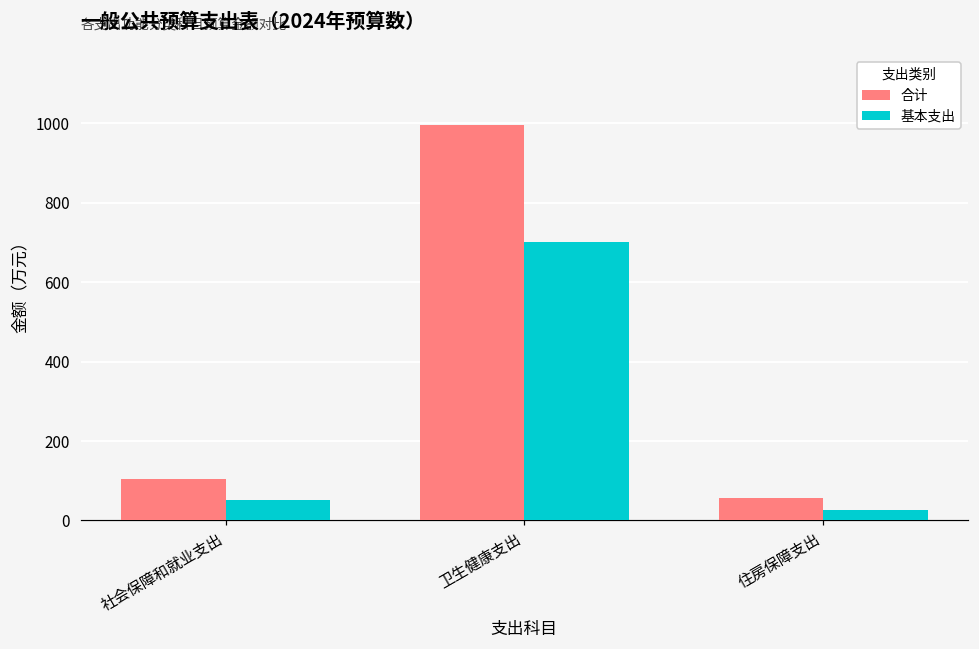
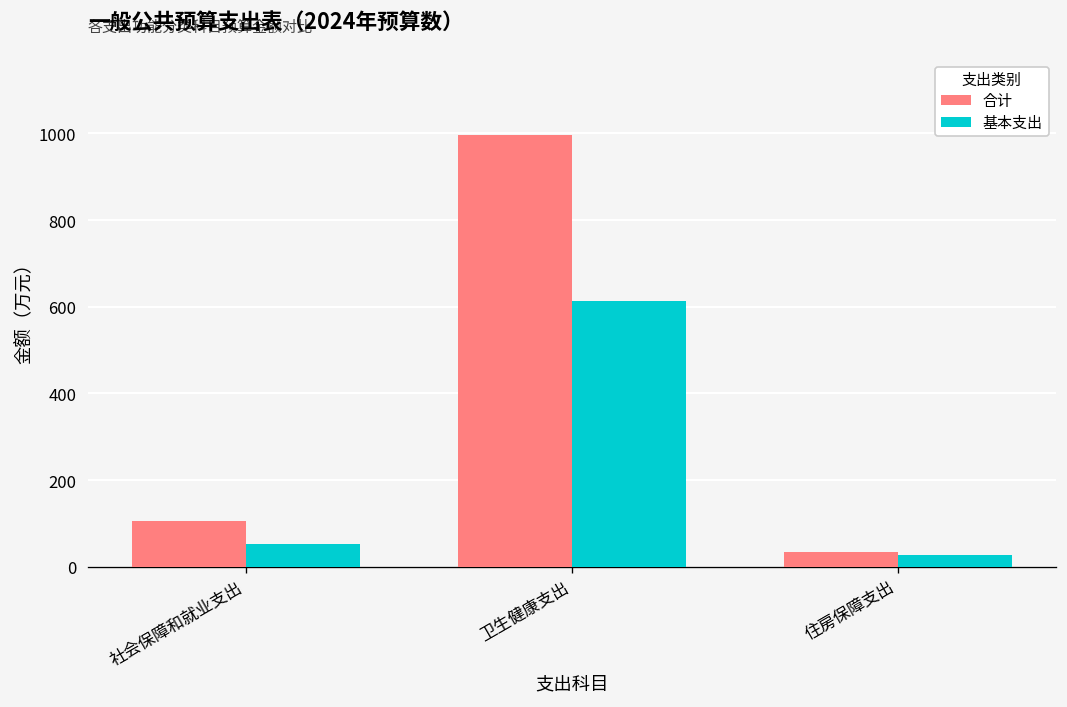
  {
    "合计": {
      "社会保障和就业支出": 100,
      "卫生健康支出": 1000,
-     "住房保障支出": 60
+     "住房保障支出": 30
    },
    "基本支出": {
      "社会保障和就业支出": 50,
-     "卫生健康支出": 700,
+     "卫生健康支出": 610,
      "住房保障支出": 30
    }
  }
